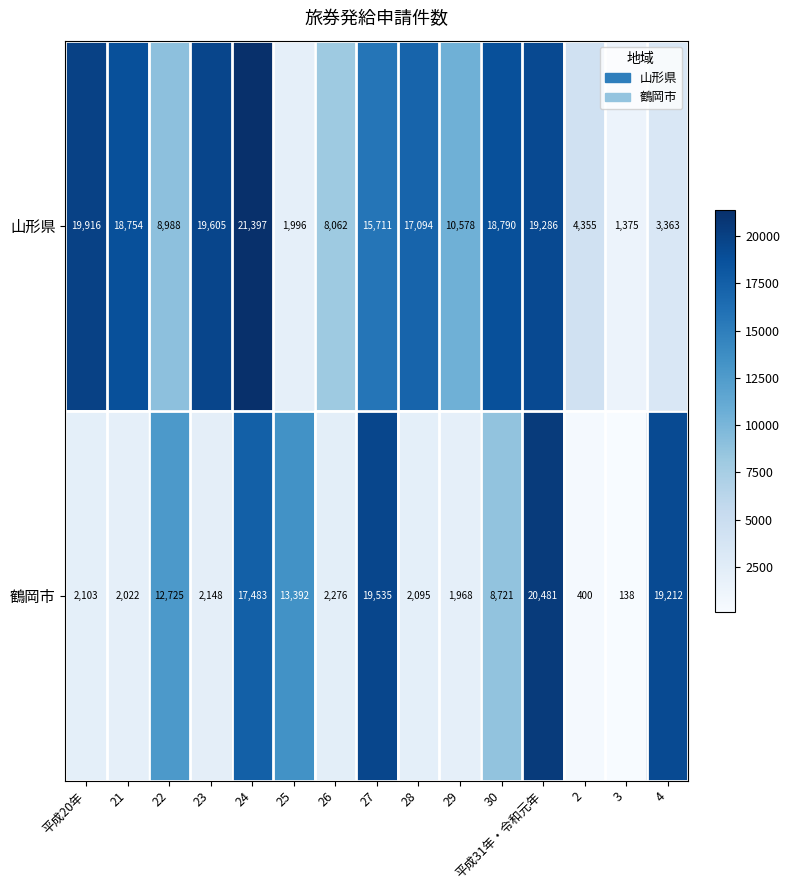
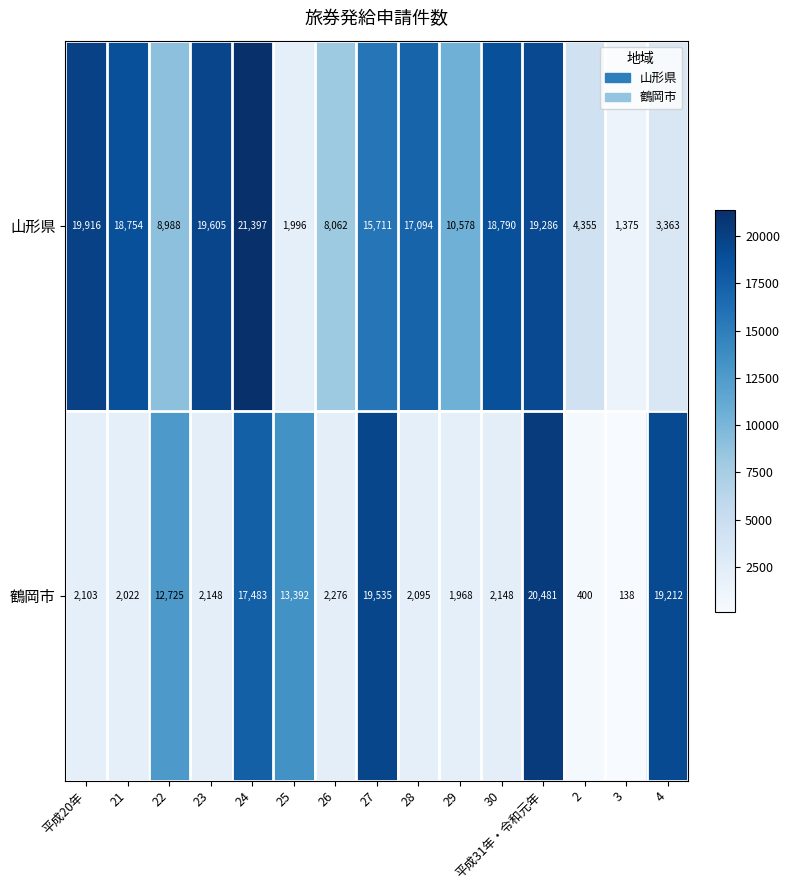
  {
    "山形県": {
      "平成20年": "19,916",
      "21": "18,754",
      "22": "8,988",
      "23": "19,605",
      "24": "21,397",
      "25": "1,996",
      "26": "8,062",
      "27": "15,711",
      "28": "17,094",
      "29": "10,578",
      "30": "18,790",
      "平成31年・令和元年": "19,286",
      "2": "4,355",
      "3": "1,375",
      "4": "3,363"
    },
    "鶴岡市": {
      "平成20年": "2,103",
      "21": "2,022",
      "22": "12,725",
      "23": "2,148",
      "24": "17,483",
      "25": "13,392",
      "26": "2,276",
      "27": "19,535",
      "28": "2,095",
      "29": "1,968",
-     "30": "8,721",
+     "30": "2,148",
      "平成31年・令和元年": "20,481",
      "2": "400",
      "3": "138",
      "4": "19,212"
    }
  }
